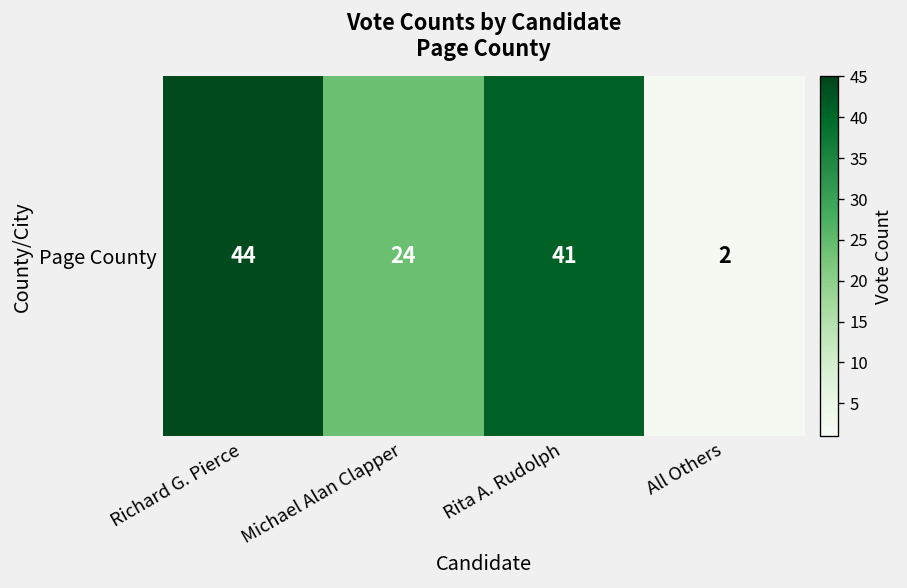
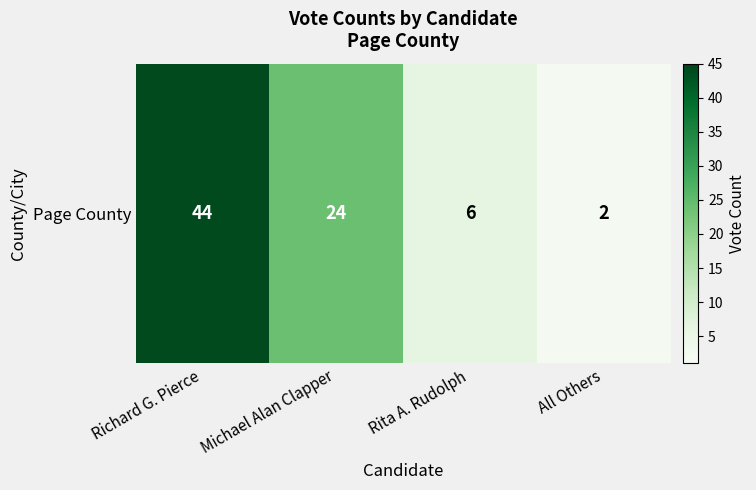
  {
    "Page County": {
      "Richard G. Pierce": 44,
      "Michael Alan Clapper": 24,
-     "Rita A. Rudolph": 41,
+     "Rita A. Rudolph": 6,
      "All Others": 2
    }
  }
